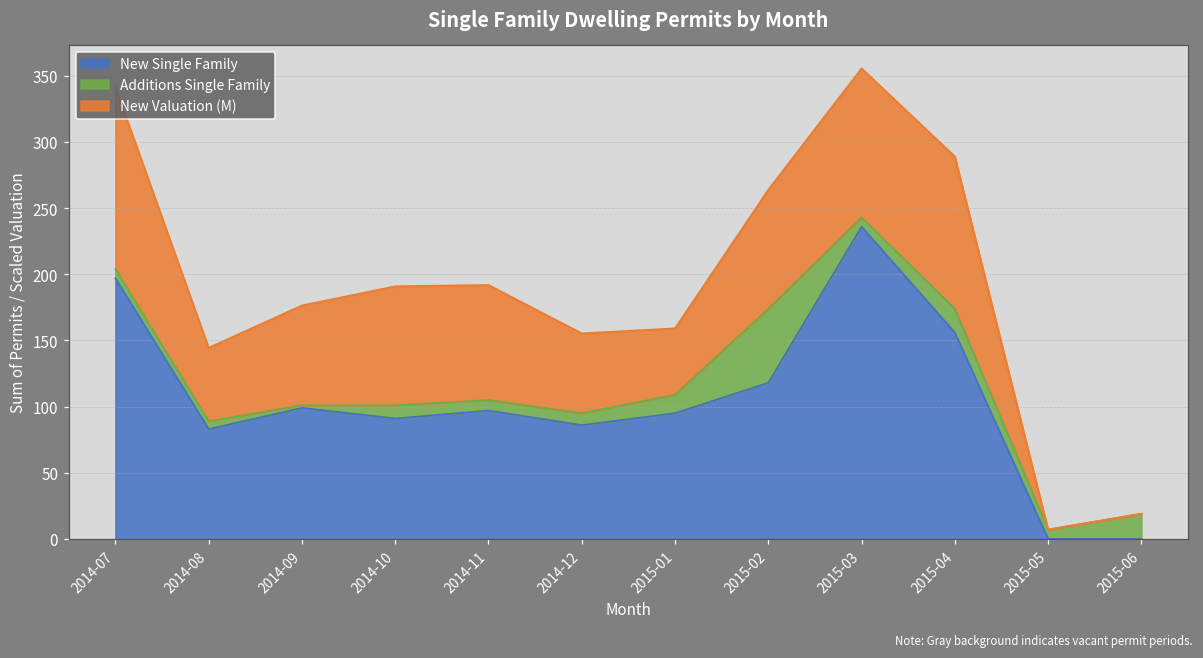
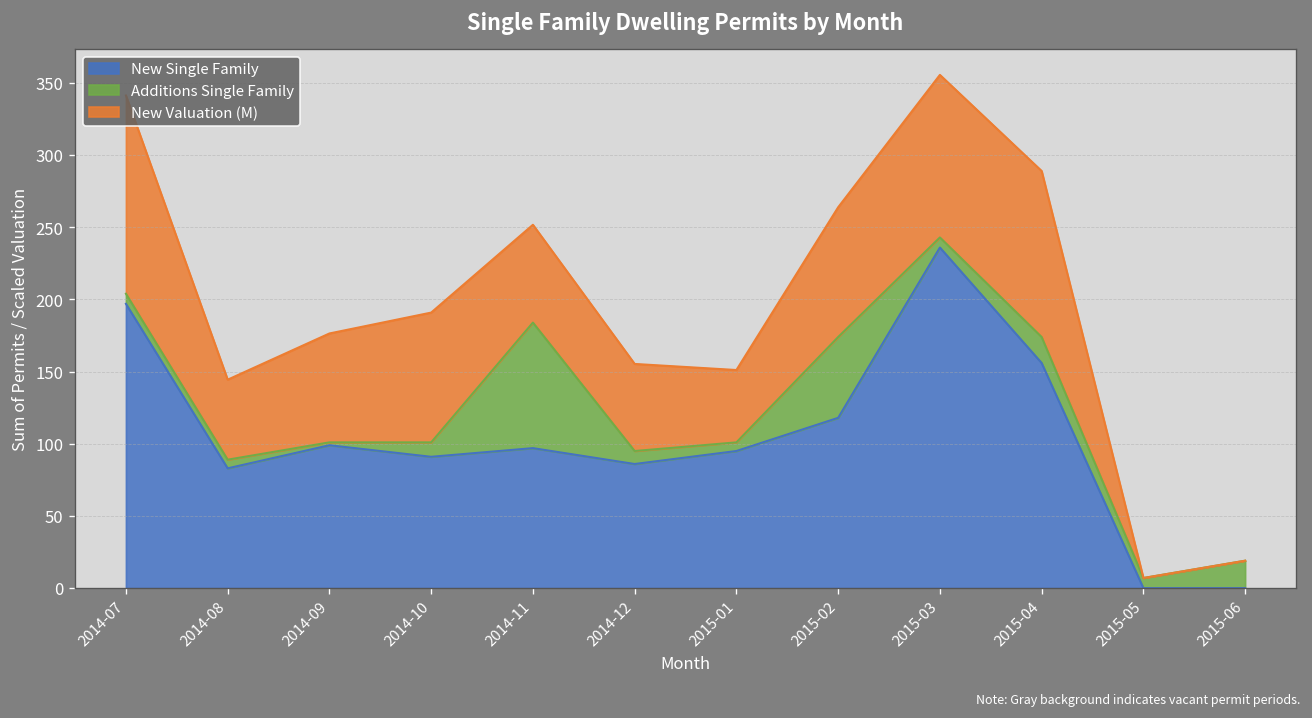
  {
    "New Single Family": {
      "2014-07": 197,
      "2014-08": 83,
      "2014-10": 91,
      "2014-11": 97,
      "2014-12": 86,
      "2015-01": 95,
      "2015-02": 118,
      "2015-03": 236,
      "2015-04": 156,
      "2015-05": 0,
      "2015-06": 0
    },
    "Additions Single Family": {
      "2014-07": 7,
      "2014-08": 6,
      "2014-10": 10,
-     "2014-11": 8,
+     "2014-11": 87,
      "2014-12": 9,
-     "2015-01": 14,
+     "2015-01": 6,
      "2015-02": 56,
      "2015-03": 7,
      "2015-04": 18
    },
    "New Valuation (M)": {
      "2014-08": 55,
      "2014-09": 75,
      "2014-10": 90,
-     "2014-11": 87,
+     "2014-11": 68,
      "2014-12": 60,
      "2015-01": 50,
      "2015-02": 90,
      "2015-03": 113,
      "2015-04": 115
    }
  }
